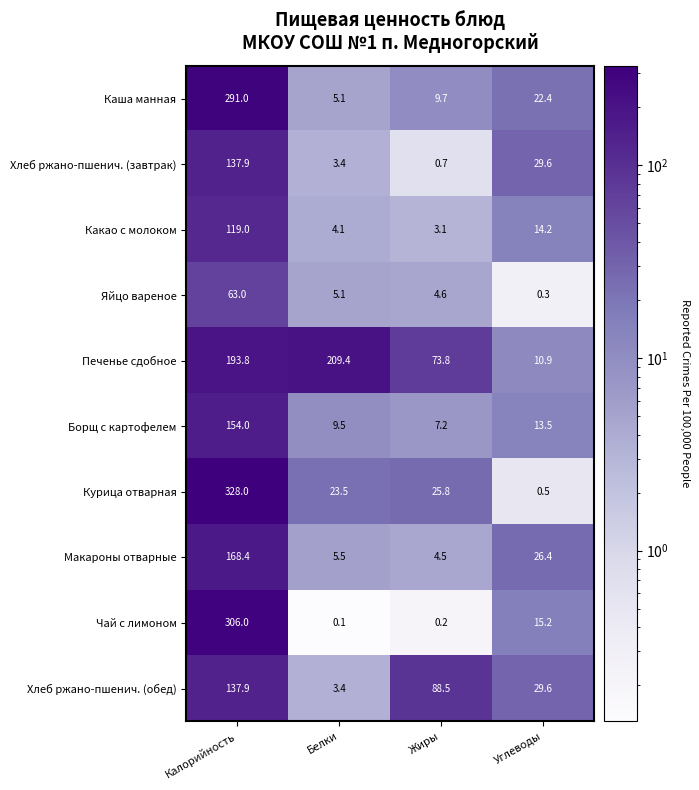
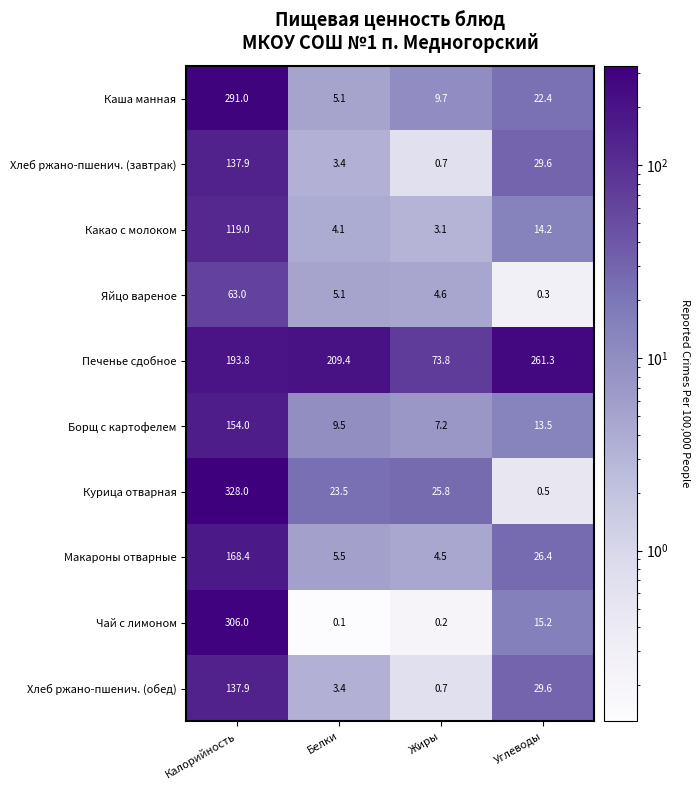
  {
    "Каша манная": {
      "Калорийность": 291.0,
      "Белки": 5.1,
      "Жиры": 9.7,
      "Углеводы": 22.4
    },
    "Хлеб ржано-пшенич. (завтрак)": {
      "Калорийность": 137.9,
      "Белки": 3.4,
      "Жиры": 0.7,
      "Углеводы": 29.6
    },
    "Какао с молоком": {
      "Калорийность": 119.0,
      "Белки": 4.1,
      "Жиры": 3.1,
      "Углеводы": 14.2
    },
    "Яйцо вареное": {
      "Калорийность": 63.0,
      "Белки": 5.1,
      "Жиры": 4.6,
      "Углеводы": 0.3
    },
    "Печенье сдобное": {
      "Калорийность": 193.8,
      "Белки": 209.4,
      "Жиры": 73.8,
-     "Углеводы": 10.9
+     "Углеводы": 261.3
    },
    "Борщ с картофелем": {
      "Калорийность": 154.0,
      "Белки": 9.5,
      "Жиры": 7.2,
      "Углеводы": 13.5
    },
    "Курица отварная": {
      "Калорийность": 328.0,
      "Белки": 23.5,
      "Жиры": 25.8,
      "Углеводы": 0.5
    },
    "Макароны отварные": {
      "Калорийность": 168.4,
      "Белки": 5.5,
      "Жиры": 4.5,
      "Углеводы": 26.4
    },
    "Чай с лимоном": {
      "Калорийность": 306.0,
      "Белки": 0.1,
      "Жиры": 0.2,
      "Углеводы": 15.2
    },
    "Хлеб ржано-пшенич. (обед)": {
      "Калорийность": 137.9,
      "Белки": 3.4,
-     "Жиры": 88.5,
+     "Жиры": 0.7,
      "Углеводы": 29.6
    }
  }
